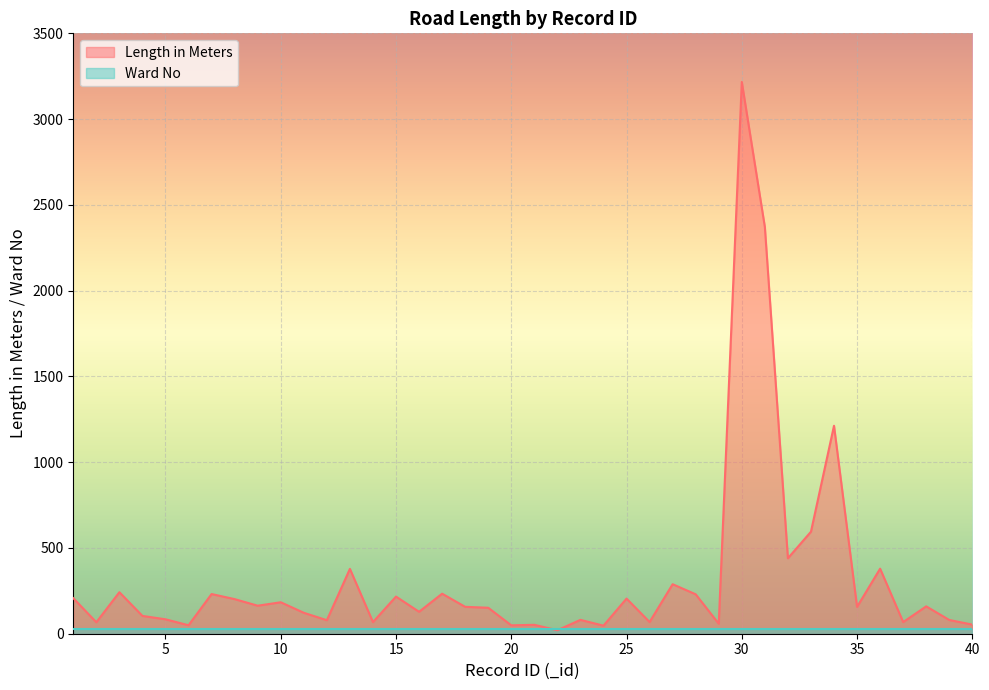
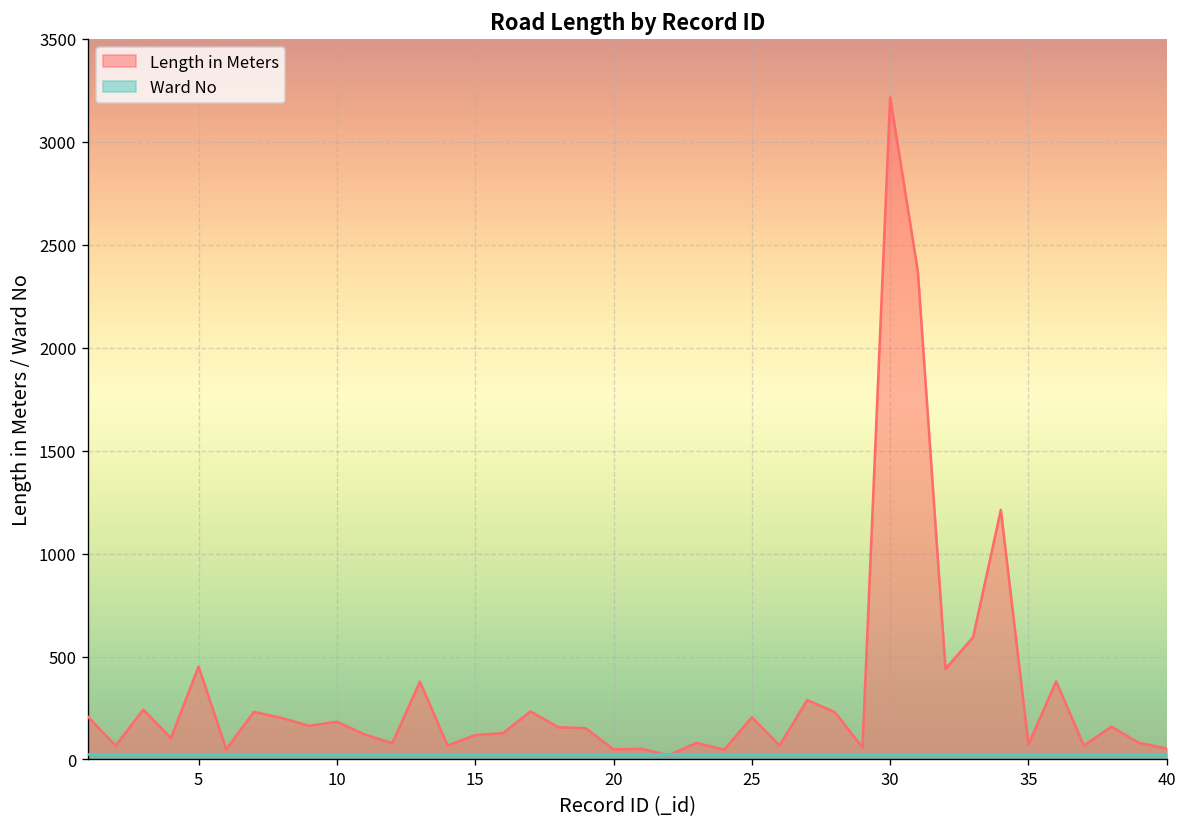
  {
    "Length in Meters": {
-     "5": 80,
+     "5": 450,
      "10": 180,
-     "15": 220,
+     "15": 120,
      "20": 50,
      "25": 200,
      "30": 3220,
-     "35": 160,
+     "35": 70,
      "40": 50
    },
    "Ward No": {
      "5": 30,
      "10": 30,
      "15": 30,
      "20": 30,
      "25": 30,
      "30": 30,
      "35": 30,
      "40": 30
    }
  }
